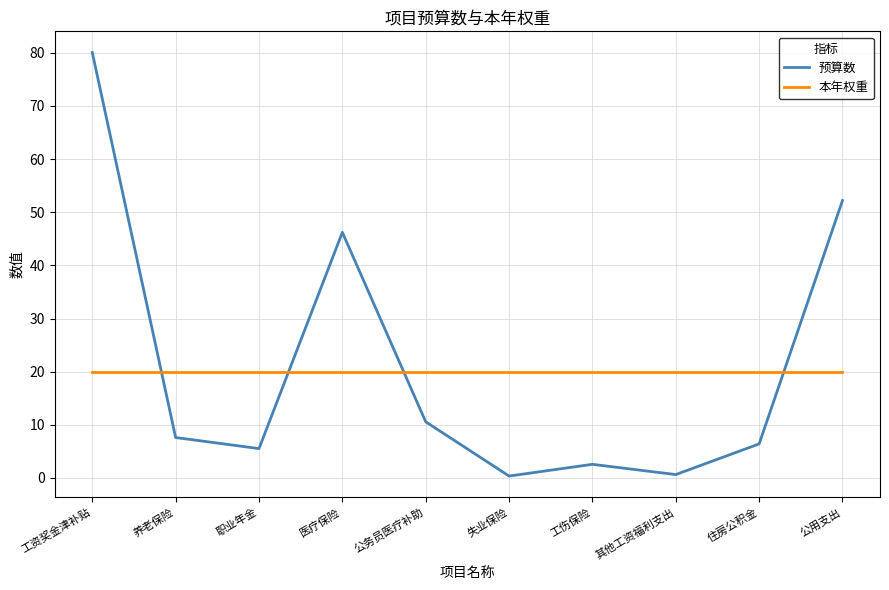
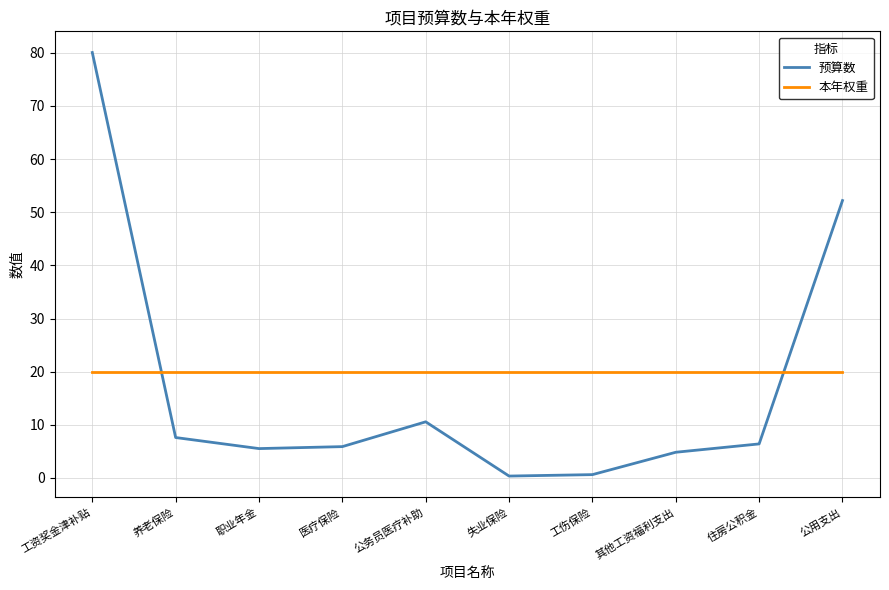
  {
    "预算数": {
      "工资奖金津补贴": 80,
      "养老保险": 8,
      "职业年金": 6,
-     "医疗保险": 46,
+     "医疗保险": 6,
      "公务员医疗补助": 11,
      "失业保险": 0,
-     "工伤保险": 3,
-     "其他工资福利支出": 1,
+     "工伤保险": 1,
+     "其他工资福利支出": 5,
      "住房公积金": 6,
      "公用支出": 52
    },
    "本年权重": {
      "工资奖金津补贴": 20,
      "养老保险": 20,
      "职业年金": 20,
      "医疗保险": 20,
      "公务员医疗补助": 20,
      "失业保险": 20,
      "工伤保险": 20,
      "其他工资福利支出": 20,
      "住房公积金": 20,
      "公用支出": 20
    }
  }
